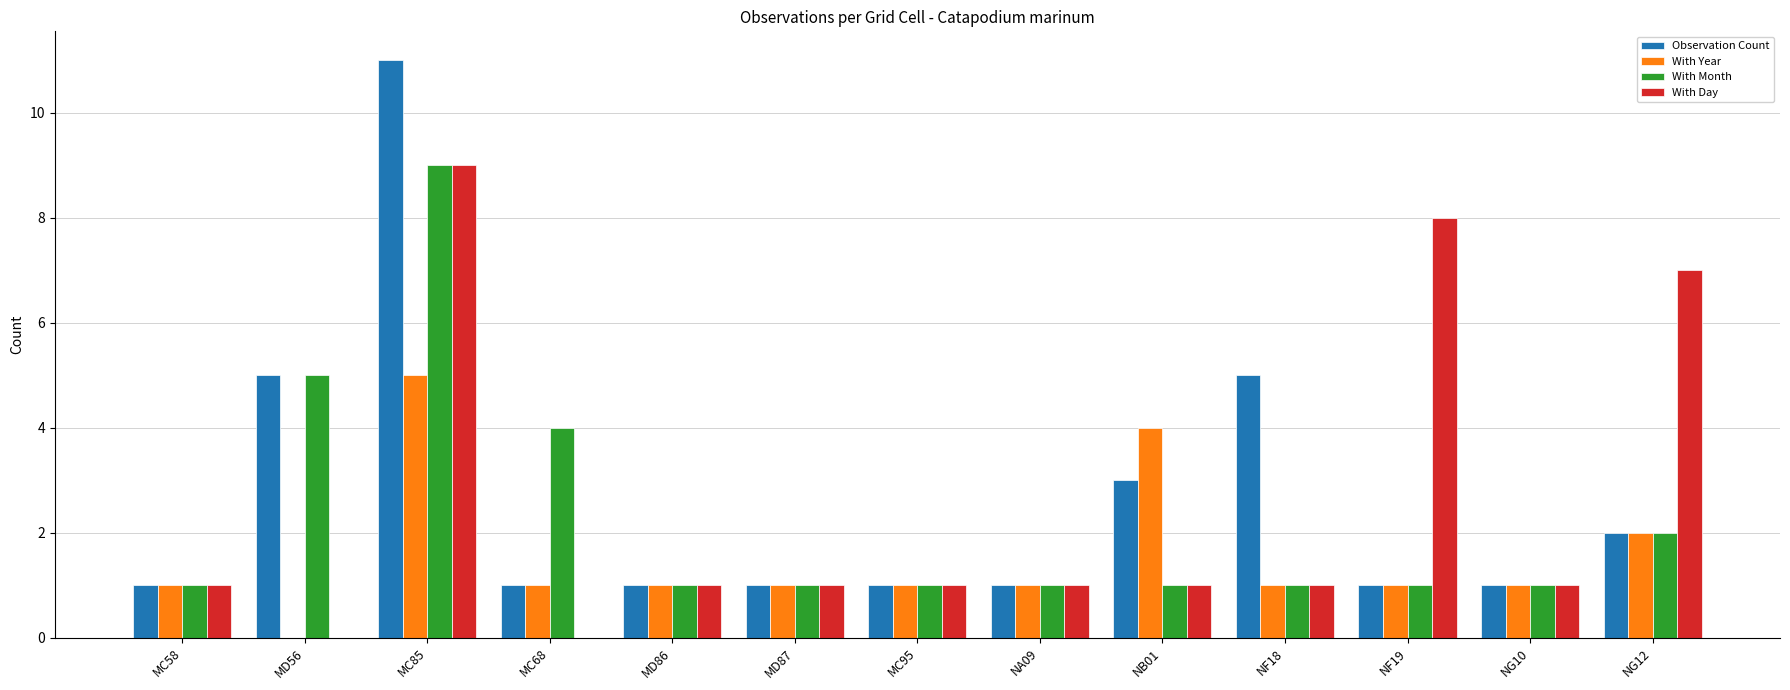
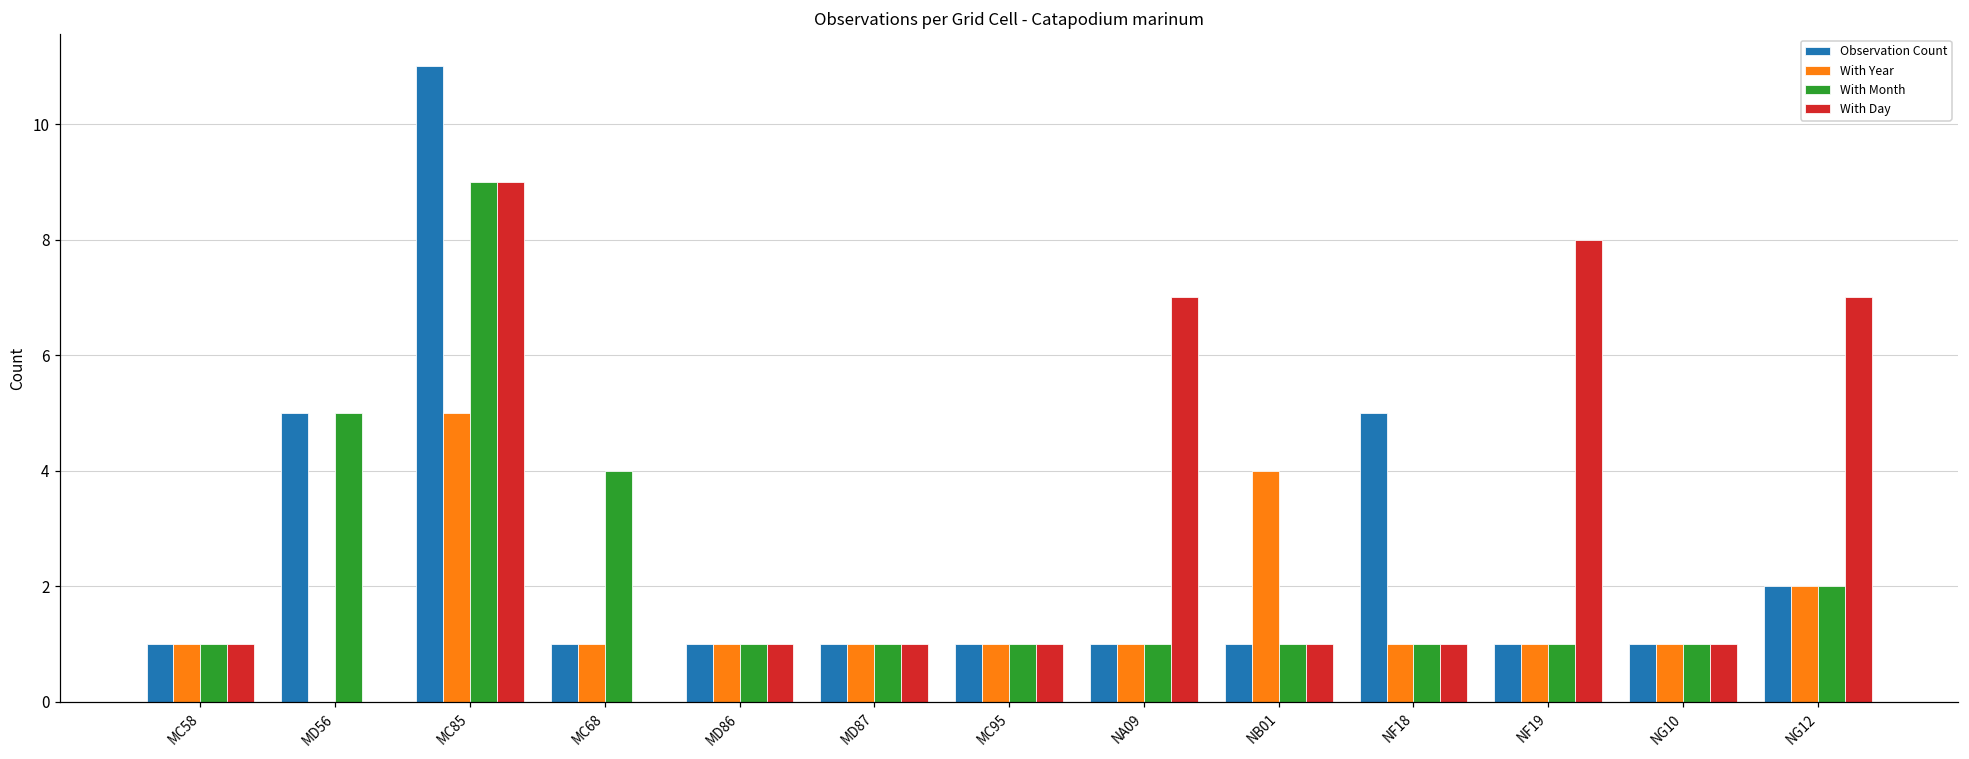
  {
    "Observation Count": {
      "MC58": 1,
      "MD56": 5,
      "MC85": 11,
      "MC68": 1,
      "MD86": 1,
      "MD87": 1,
      "MC95": 1,
      "NA09": 1,
-     "NB01": 3,
+     "NB01": 1,
      "NF18": 5,
      "NF19": 1,
      "NG10": 1,
      "NG12": 2
    },
    "With Year": {
      "MC58": 1,
      "MD56": 0,
      "MC85": 5,
      "MC68": 1,
      "MD86": 1,
      "MD87": 1,
      "MC95": 1,
      "NA09": 1,
      "NB01": 4,
      "NF18": 1,
      "NF19": 1,
      "NG10": 1,
      "NG12": 2
    },
    "With Month": {
      "MC58": 1,
      "MD56": 5,
      "MC85": 9,
      "MC68": 4,
      "MD86": 1,
      "MD87": 1,
      "MC95": 1,
      "NA09": 1,
      "NB01": 1,
      "NF18": 1,
      "NF19": 1,
      "NG10": 1,
      "NG12": 2
    },
    "With Day": {
      "MC58": 1,
      "MD56": 0,
      "MC85": 9,
      "MC68": 0,
      "MD86": 1,
      "MD87": 1,
      "MC95": 1,
-     "NA09": 1,
+     "NA09": 7,
      "NB01": 1,
      "NF18": 1,
      "NF19": 8,
      "NG10": 1,
      "NG12": 7
    }
  }
